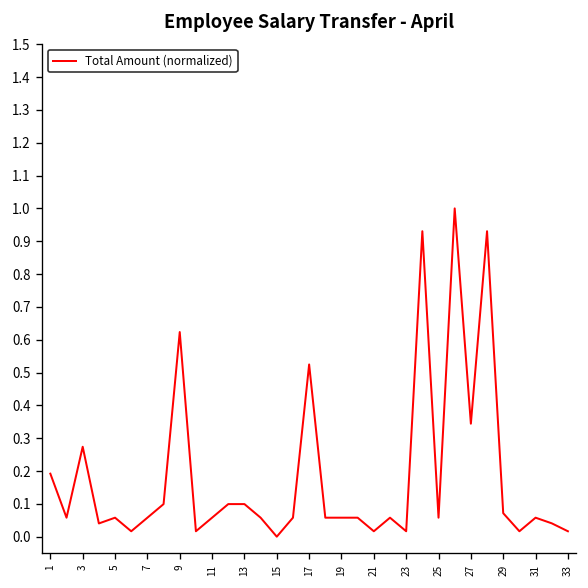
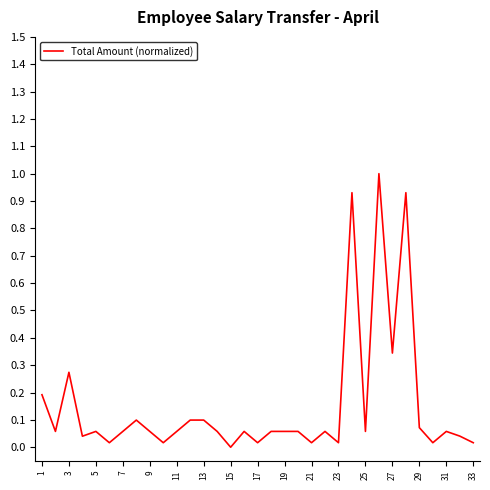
  {
    "1": 0.19,
    "3": 0.27,
    "5": 0.06,
    "7": 0.06,
-   "9": 0.62,
+   "9": 0.06,
    "11": 0.06,
    "13": 0.10,
    "15": 0.00,
-   "17": 0.52,
+   "17": 0.02,
    "19": 0.06,
    "21": 0.02,
    "23": 0.02,
    "25": 0.06,
    "27": 0.34,
    "29": 0.07,
    "31": 0.06,
    "33": 0.02
  }
